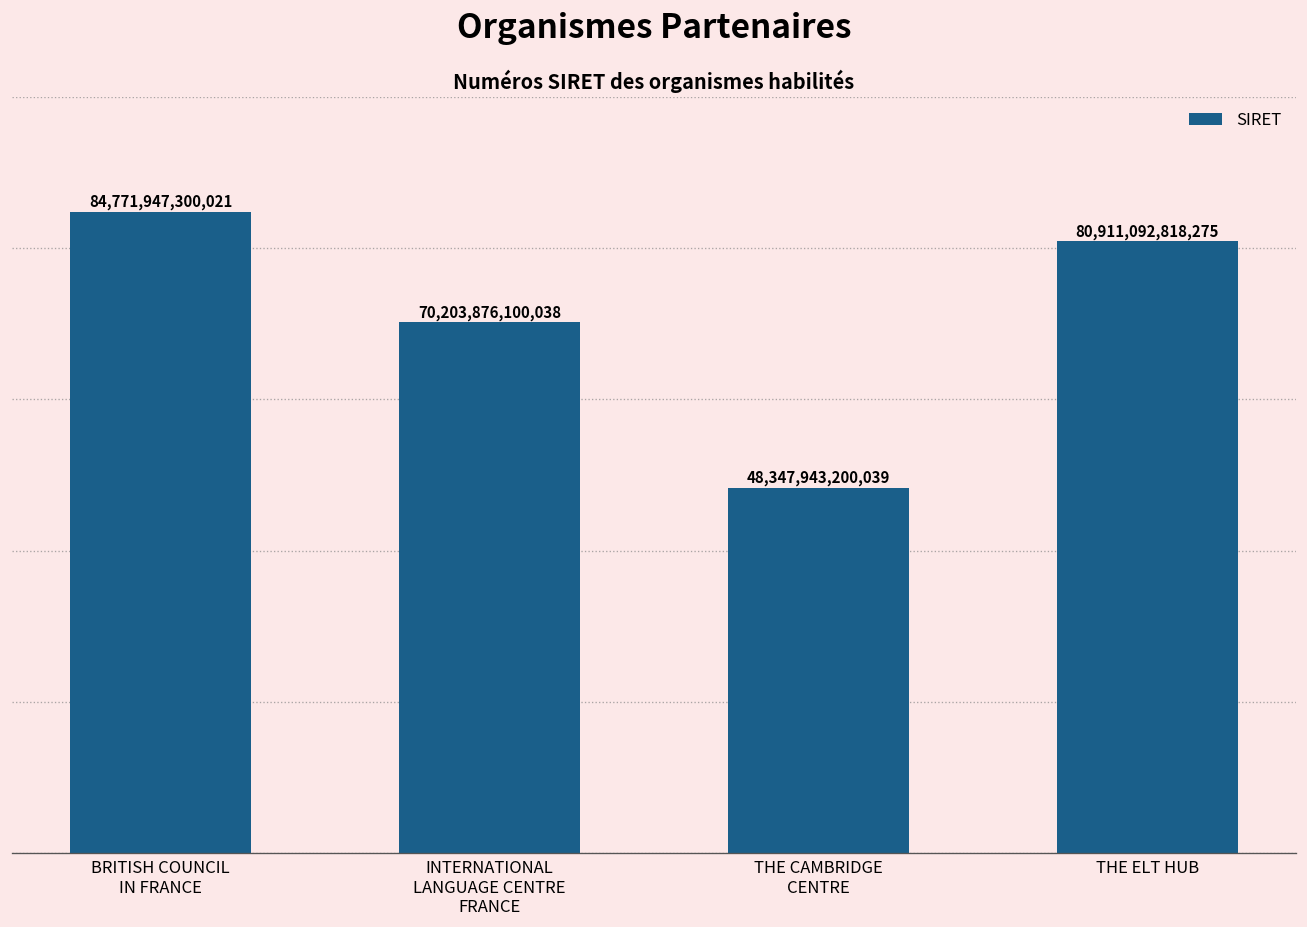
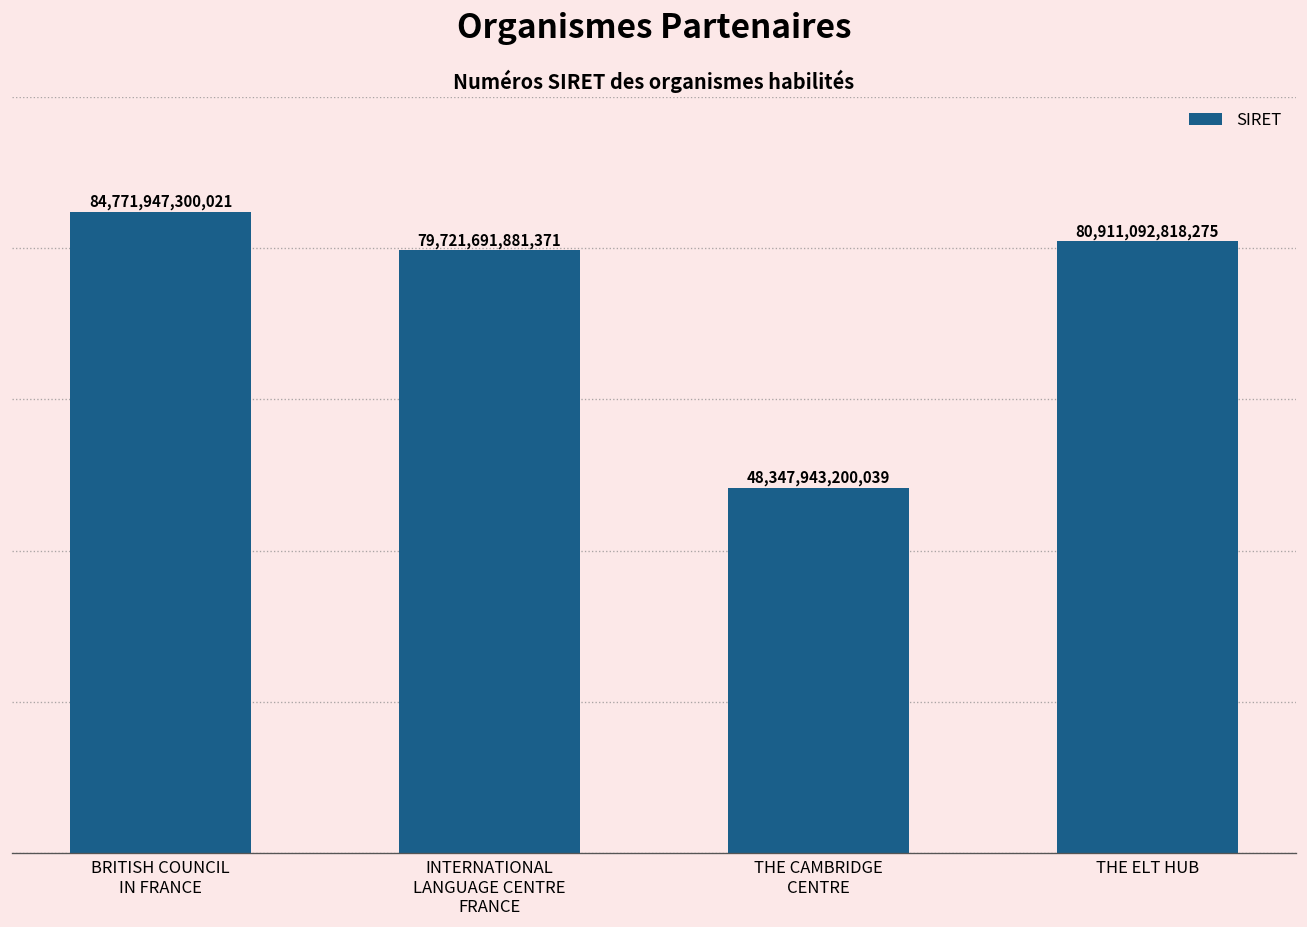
  {
    "BRITISH COUNCIL IN FRANCE": "84,771,947,300,021",
-   "INTERNATIONAL LANGUAGE CENTRE FRANCE": "70,203,876,100,038",
+   "INTERNATIONAL LANGUAGE CENTRE FRANCE": "79,721,691,881,371",
    "THE CAMBRIDGE CENTRE": "48,347,943,200,039",
    "THE ELT HUB": "80,911,092,818,275"
  }
